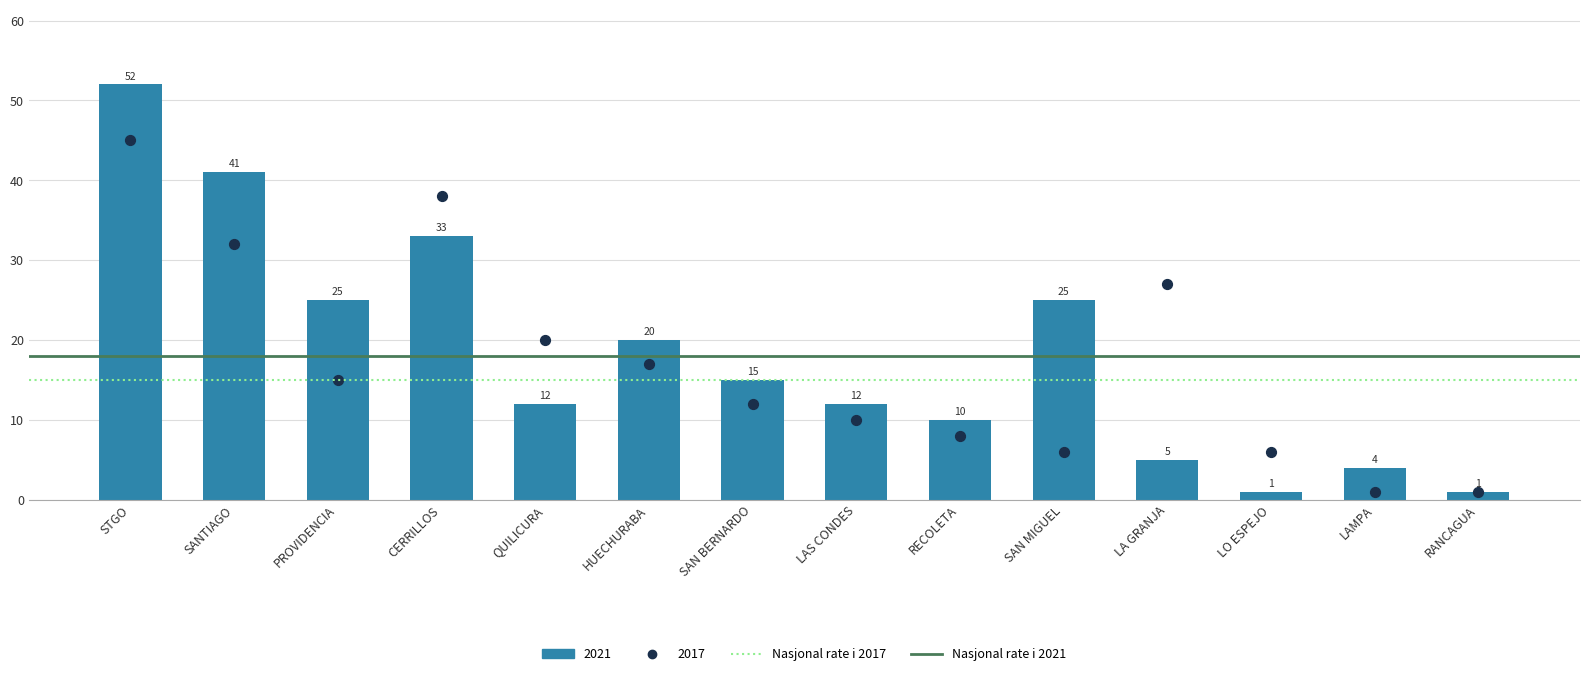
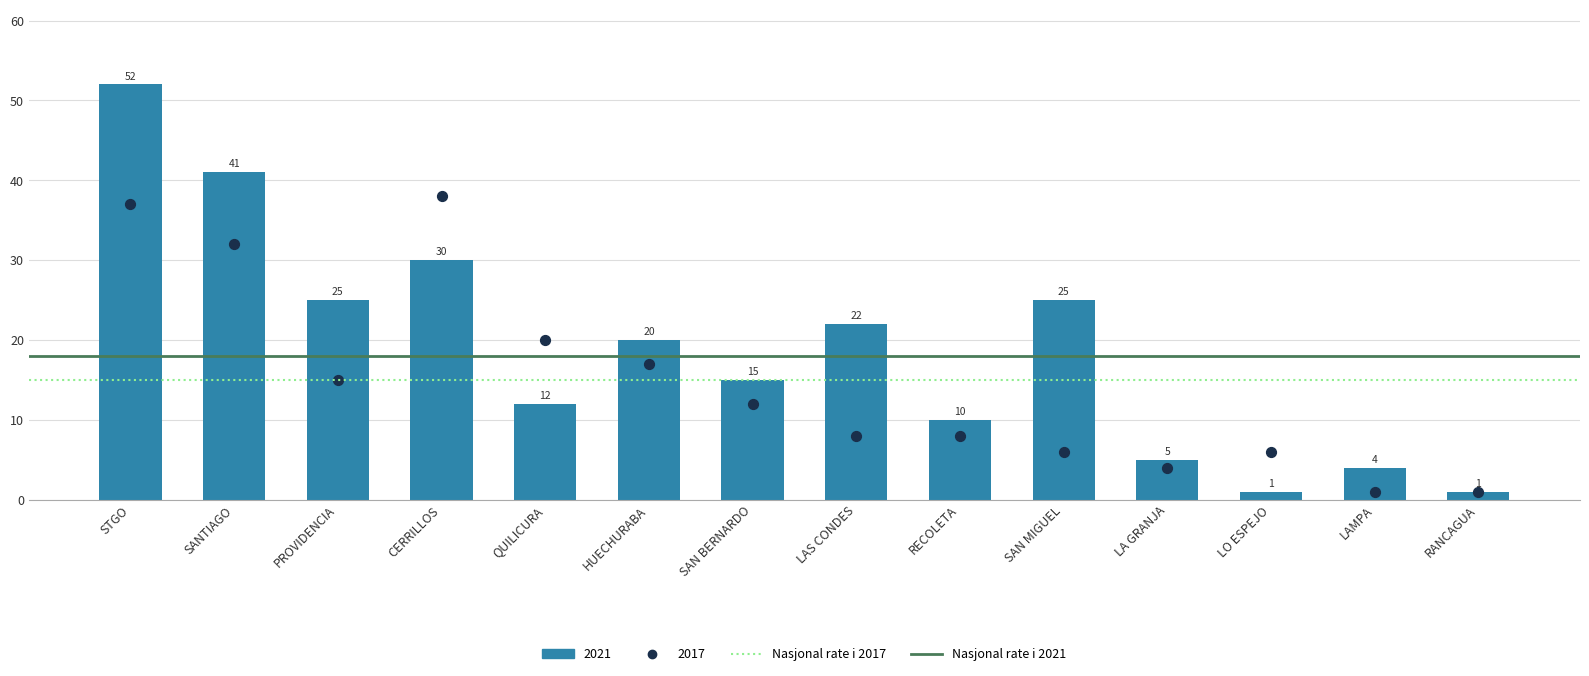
  {
    "2017": {
-     "STGO": 45,
-     "LAS CONDES": 10,
-     "LA GRANJA": 27
+     "STGO": 37,
+     "LAS CONDES": 8,
+     "LA GRANJA": 4
    },
    "2021": {
      "STGO": 52,
      "SANTIAGO": 41,
      "PROVIDENCIA": 25,
-     "CERRILLOS": 33,
+     "CERRILLOS": 30,
      "QUILICURA": 12,
      "HUECHURABA": 20,
      "SAN BERNARDO": 15,
-     "LAS CONDES": 12,
+     "LAS CONDES": 22,
      "RECOLETA": 10,
      "SAN MIGUEL": 25,
      "LA GRANJA": 5,
      "LO ESPEJO": 1,
      "LAMPA": 4,
      "RANCAGUA": 1
    }
  }
